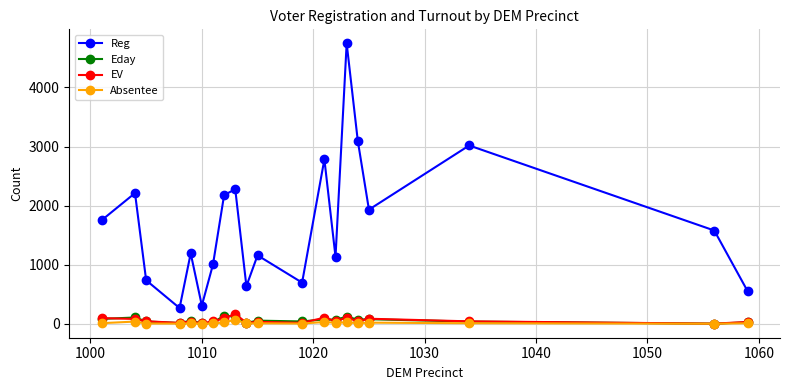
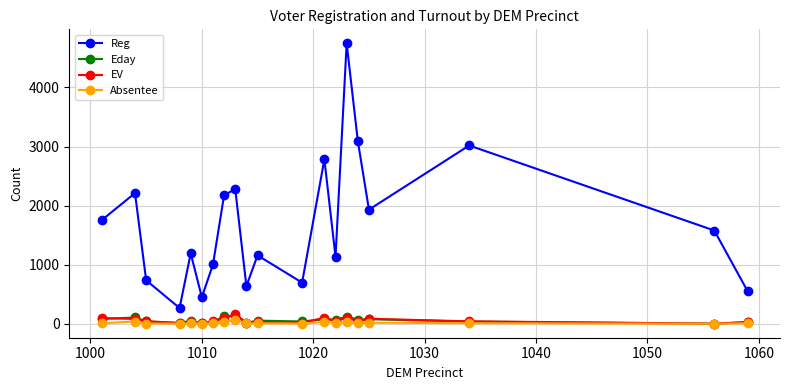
  {
    "Reg": {
-     "1010": 300
+     "1010": 500
    }
  }
